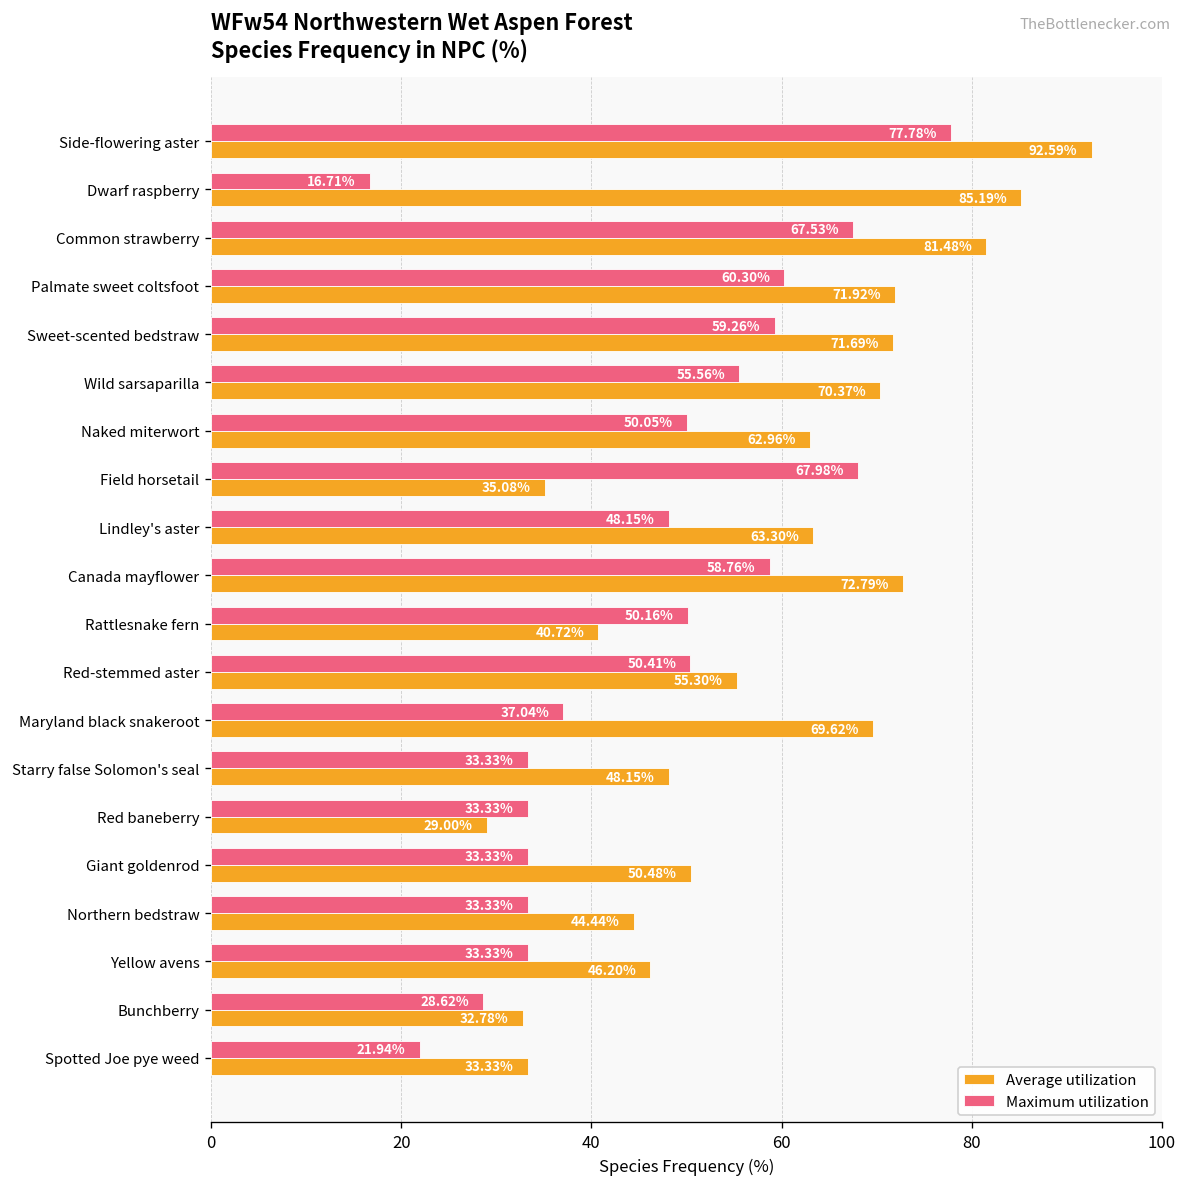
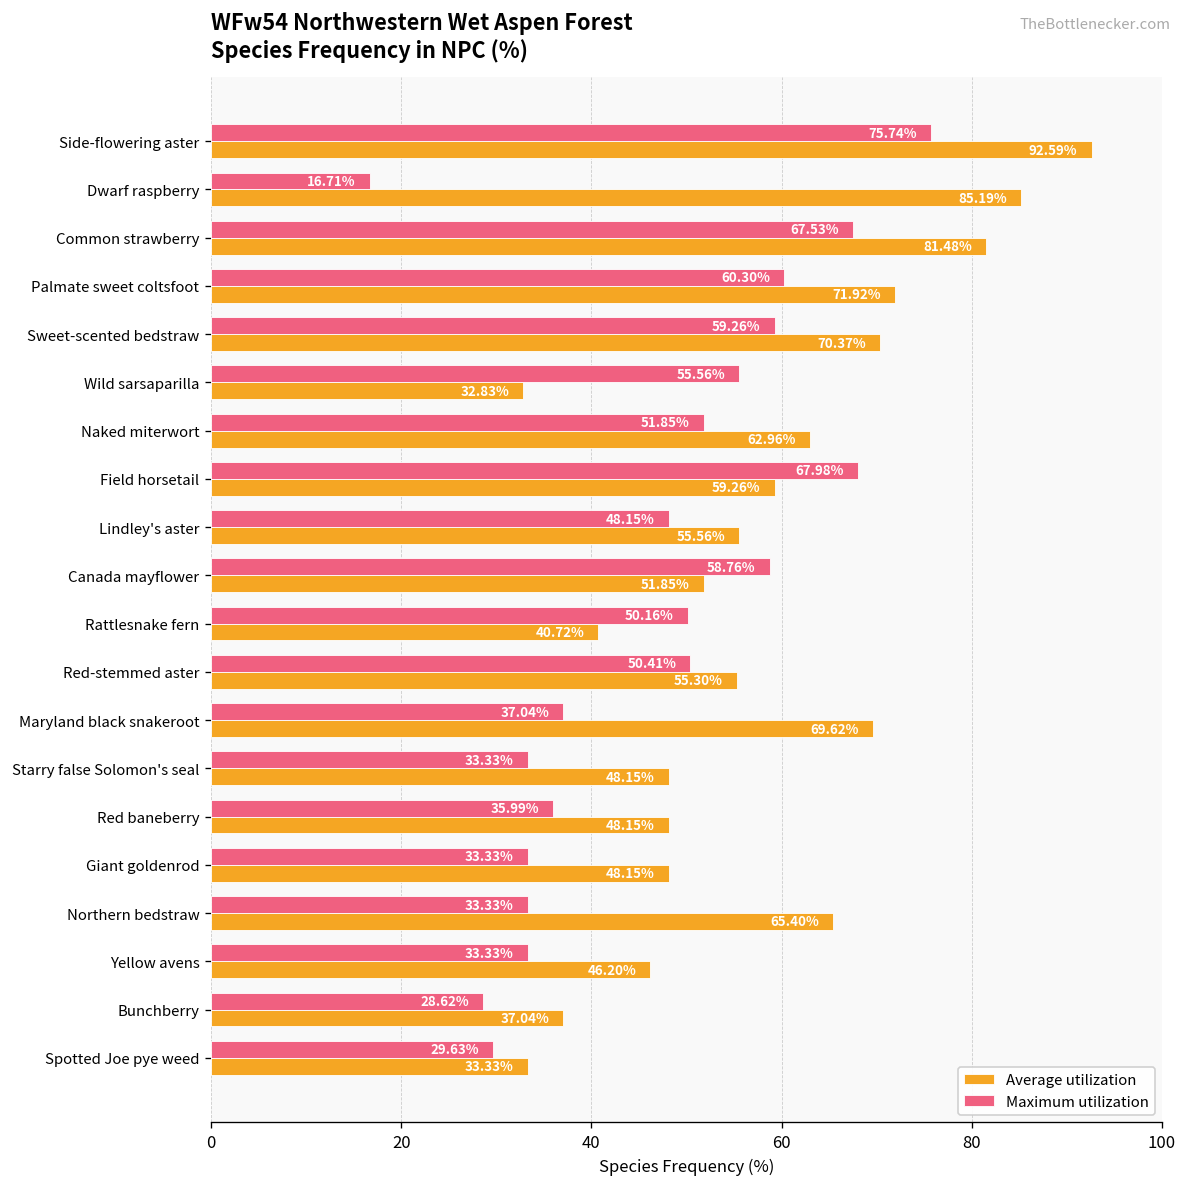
  {
    "Average utilization": {
      "Side-flowering aster": "92.59%",
      "Dwarf raspberry": "85.19%",
      "Common strawberry": "81.48%",
      "Palmate sweet coltsfoot": "71.92%",
-     "Sweet-scented bedstraw": "71.69%",
-     "Wild sarsaparilla": "70.37%",
+     "Sweet-scented bedstraw": "70.37%",
+     "Wild sarsaparilla": "32.83%",
      "Naked miterwort": "62.96%",
-     "Field horsetail": "35.08%",
-     "Lindley's aster": "63.30%",
-     "Canada mayflower": "72.79%",
+     "Field horsetail": "59.26%",
+     "Lindley's aster": "55.56%",
+     "Canada mayflower": "51.85%",
      "Rattlesnake fern": "40.72%",
      "Red-stemmed aster": "55.30%",
      "Maryland black snakeroot": "69.62%",
      "Starry false Solomon's seal": "48.15%",
-     "Red baneberry": "29.00%",
-     "Giant goldenrod": "50.48%",
-     "Northern bedstraw": "44.44%",
+     "Red baneberry": "48.15%",
+     "Giant goldenrod": "48.15%",
+     "Northern bedstraw": "65.40%",
      "Yellow avens": "46.20%",
-     "Bunchberry": "32.78%",
+     "Bunchberry": "37.04%",
      "Spotted Joe pye weed": "33.33%"
    },
    "Maximum utilization": {
-     "Side-flowering aster": "77.78%",
+     "Side-flowering aster": "75.74%",
      "Dwarf raspberry": "16.71%",
      "Common strawberry": "67.53%",
      "Palmate sweet coltsfoot": "60.30%",
      "Sweet-scented bedstraw": "59.26%",
      "Wild sarsaparilla": "55.56%",
-     "Naked miterwort": "50.05%",
+     "Naked miterwort": "51.85%",
      "Field horsetail": "67.98%",
      "Lindley's aster": "48.15%",
      "Canada mayflower": "58.76%",
      "Rattlesnake fern": "50.16%",
      "Red-stemmed aster": "50.41%",
      "Maryland black snakeroot": "37.04%",
      "Starry false Solomon's seal": "33.33%",
-     "Red baneberry": "33.33%",
+     "Red baneberry": "35.99%",
      "Giant goldenrod": "33.33%",
      "Northern bedstraw": "33.33%",
      "Yellow avens": "33.33%",
      "Bunchberry": "28.62%",
-     "Spotted Joe pye weed": "21.94%"
+     "Spotted Joe pye weed": "29.63%"
    }
  }
